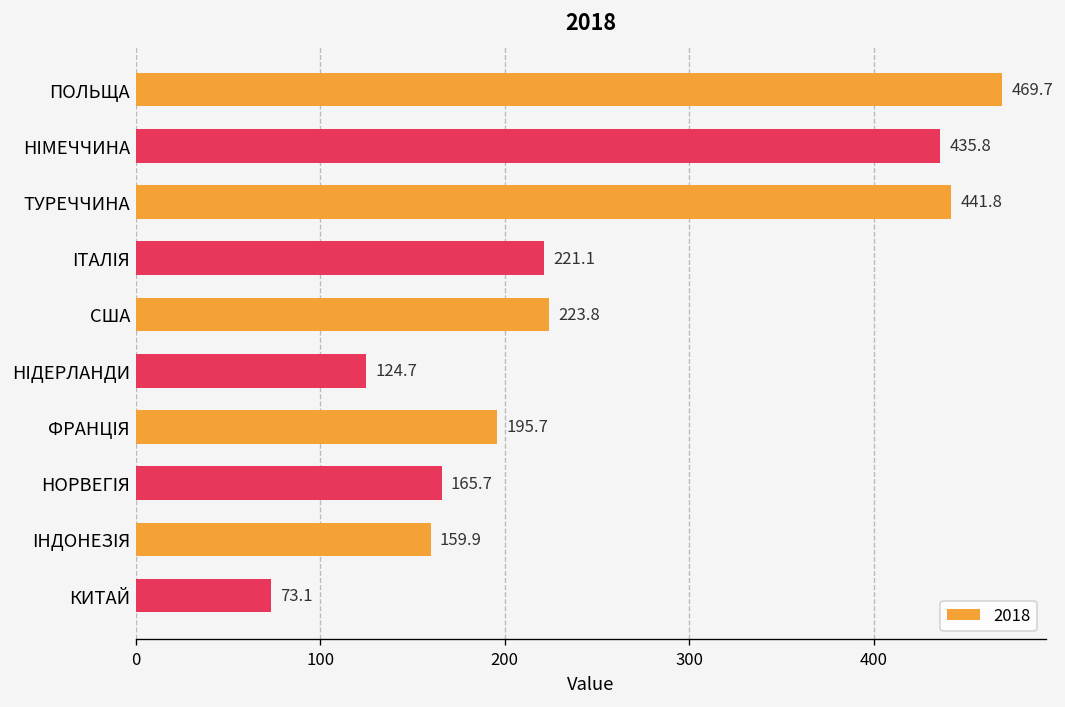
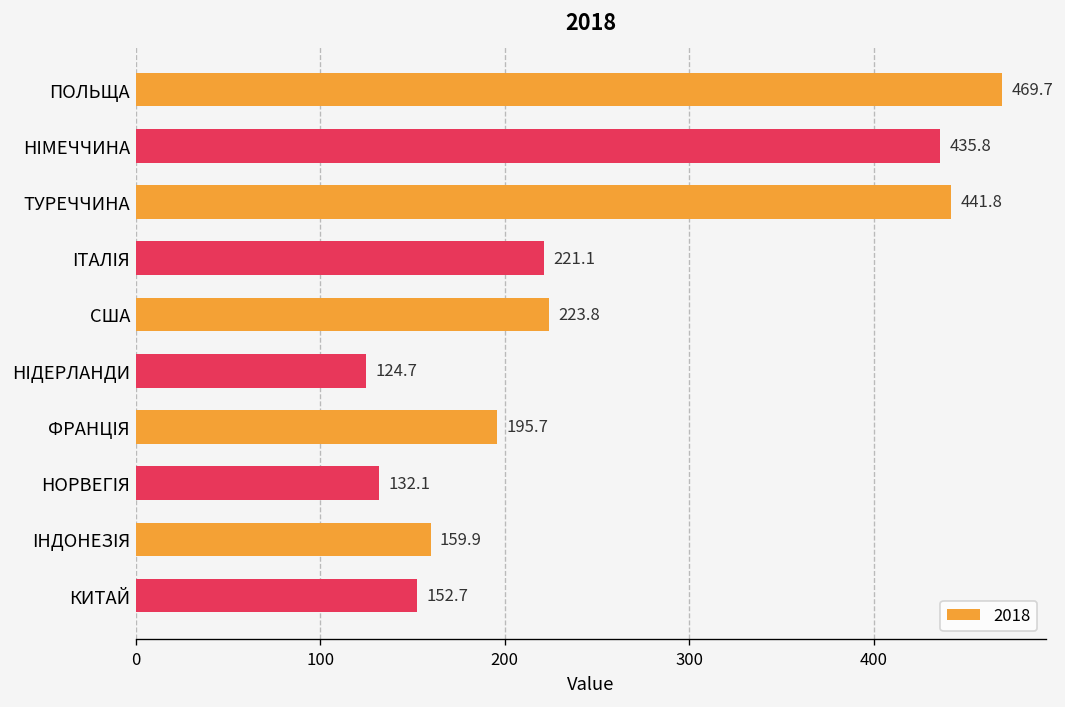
  {
    "ПОЛЬЩА": 469.7,
    "НIМЕЧЧИНА": 435.8,
    "ТУРЕЧЧИНА": 441.8,
    "IТАЛIЯ": 221.1,
    "США": 223.8,
    "НIДЕРЛАНДИ": 124.7,
    "ФРАНЦIЯ": 195.7,
-   "НОРВЕГІЯ": 165.7,
+   "НОРВЕГІЯ": 132.1,
    "IНДОНЕЗIЯ": 159.9,
-   "КИТАЙ": 73.1
+   "КИТАЙ": 152.7
  }
